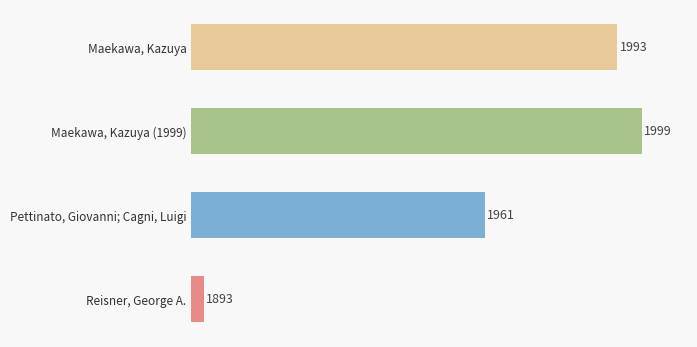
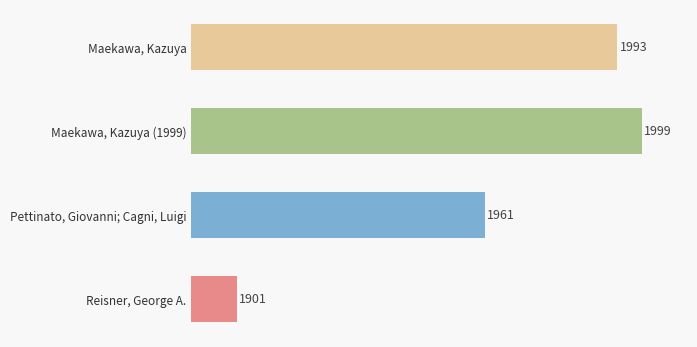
  {
    "Maekawa, Kazuya": 1993,
    "Maekawa, Kazuya (1999)": 1999,
    "Pettinato, Giovanni; Cagni, Luigi": 1961,
-   "Reisner, George A.": 1893
+   "Reisner, George A.": 1901
  }
